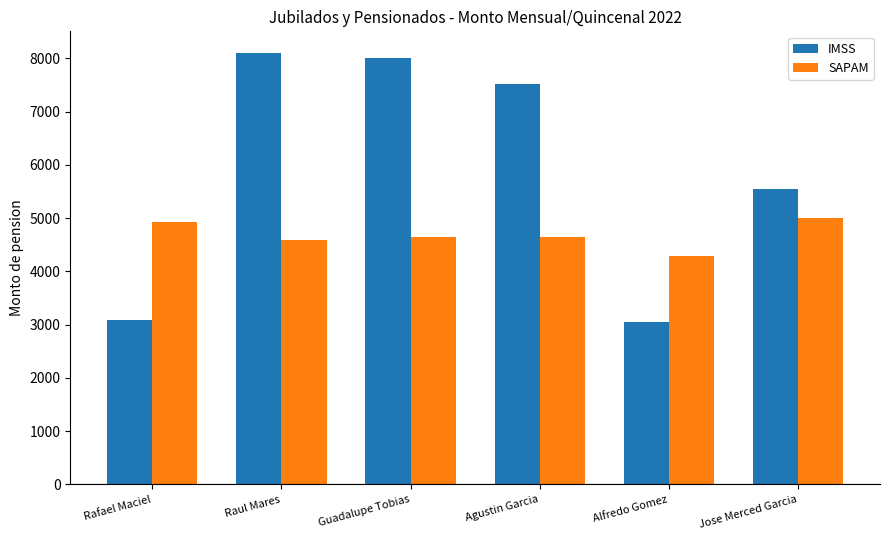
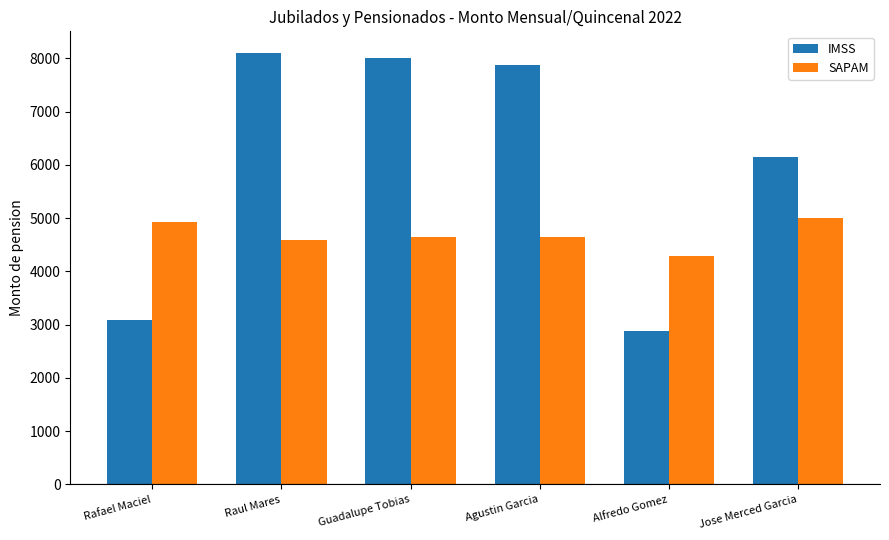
  {
    "IMSS": {
      "Rafael Maciel": 3100,
      "Raul Mares": 8100,
      "Guadalupe Tobias": 8000,
-     "Agustin Garcia": 7500,
-     "Alfredo Gomez": 3100,
-     "Jose Merced Garcia": 5500
+     "Agustin Garcia": 7900,
+     "Alfredo Gomez": 2900,
+     "Jose Merced Garcia": 6200
    },
    "SAPAM": {
      "Rafael Maciel": 4900,
      "Raul Mares": 4600,
      "Guadalupe Tobias": 4600,
      "Agustin Garcia": 4600,
      "Alfredo Gomez": 4300,
      "Jose Merced Garcia": 5000
    }
  }
